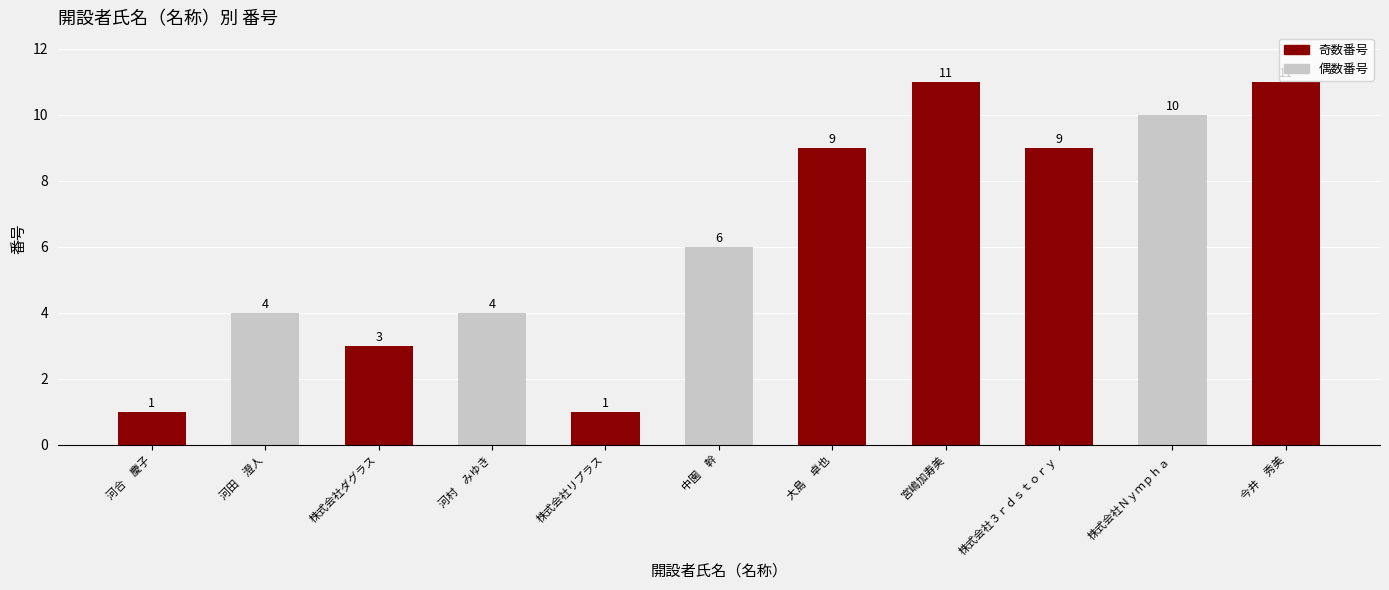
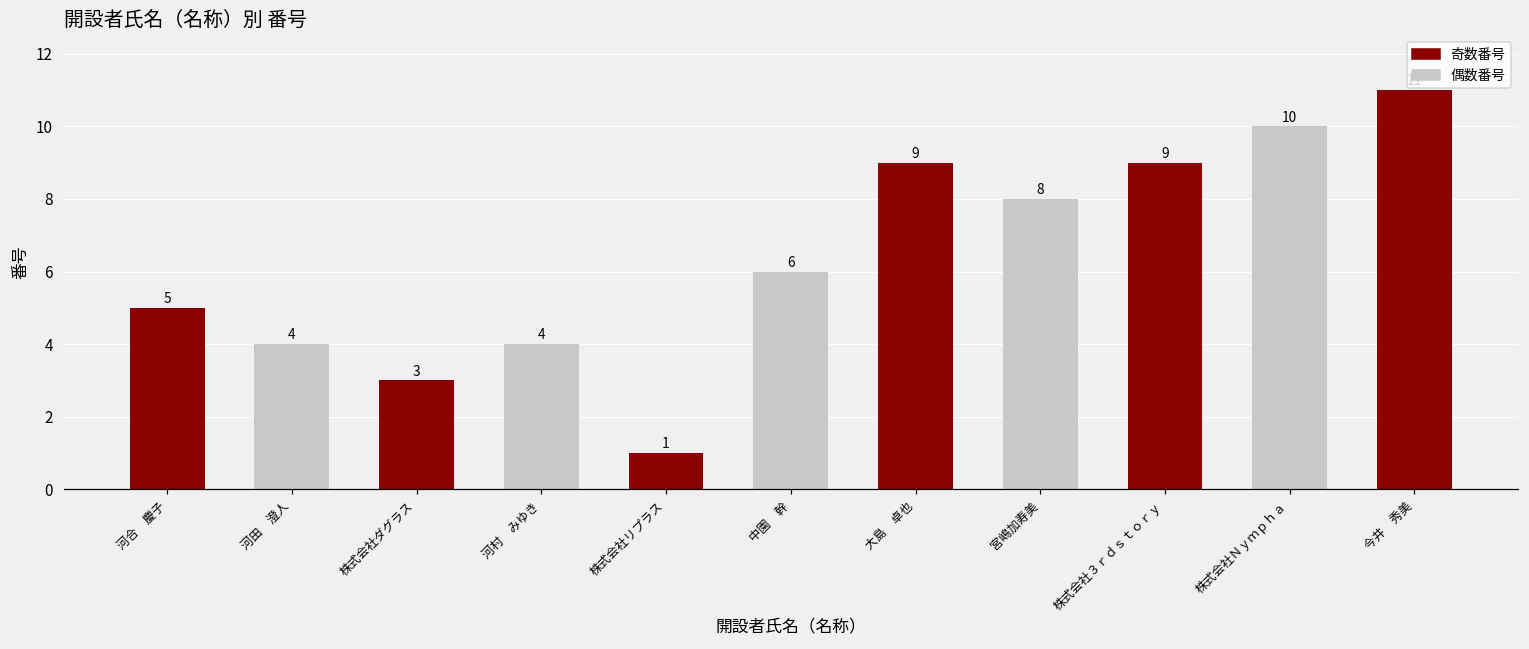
  {
-   "河合 慶子": 1,
+   "河合 慶子": 5,
    "河田 澄人": 4,
    "株式会社ダグラス": 3,
    "河村 みゆき": 4,
    "株式会社リプラス": 1,
    "中園 幹": 6,
    "大島 卓也": 9,
-   "宮嶋加寿美": 11,
+   "宮嶋加寿美": 8,
    "株式会社３ｒｄｓｔｏｒｙ": 9,
    "株式会社Ｎｙｍｐｈａ": 10
  }
